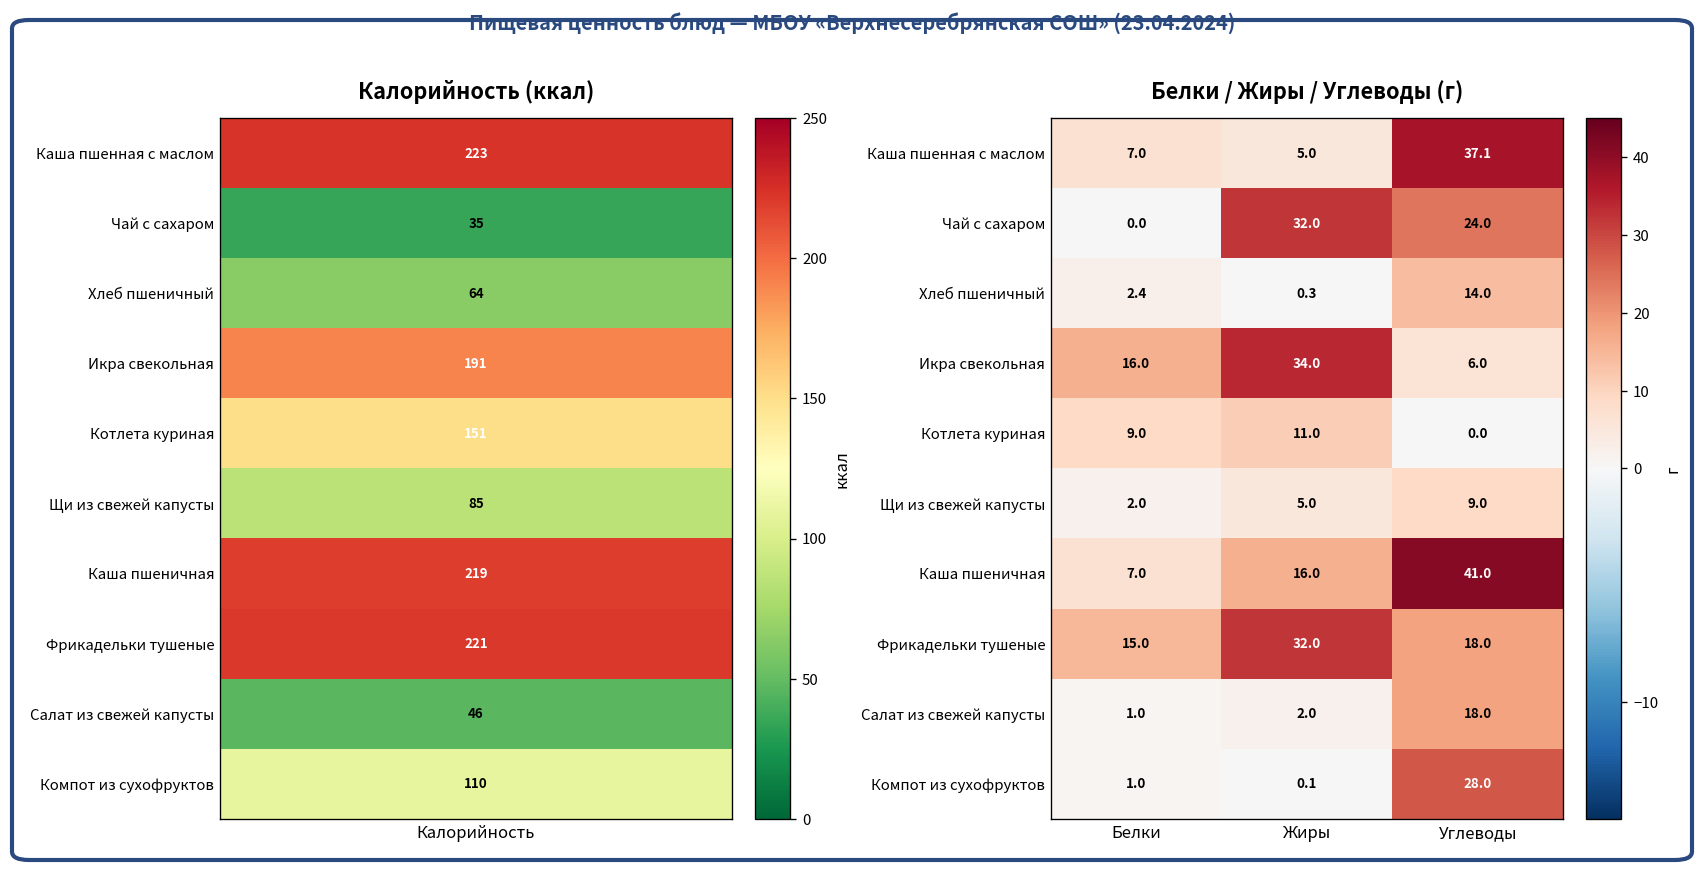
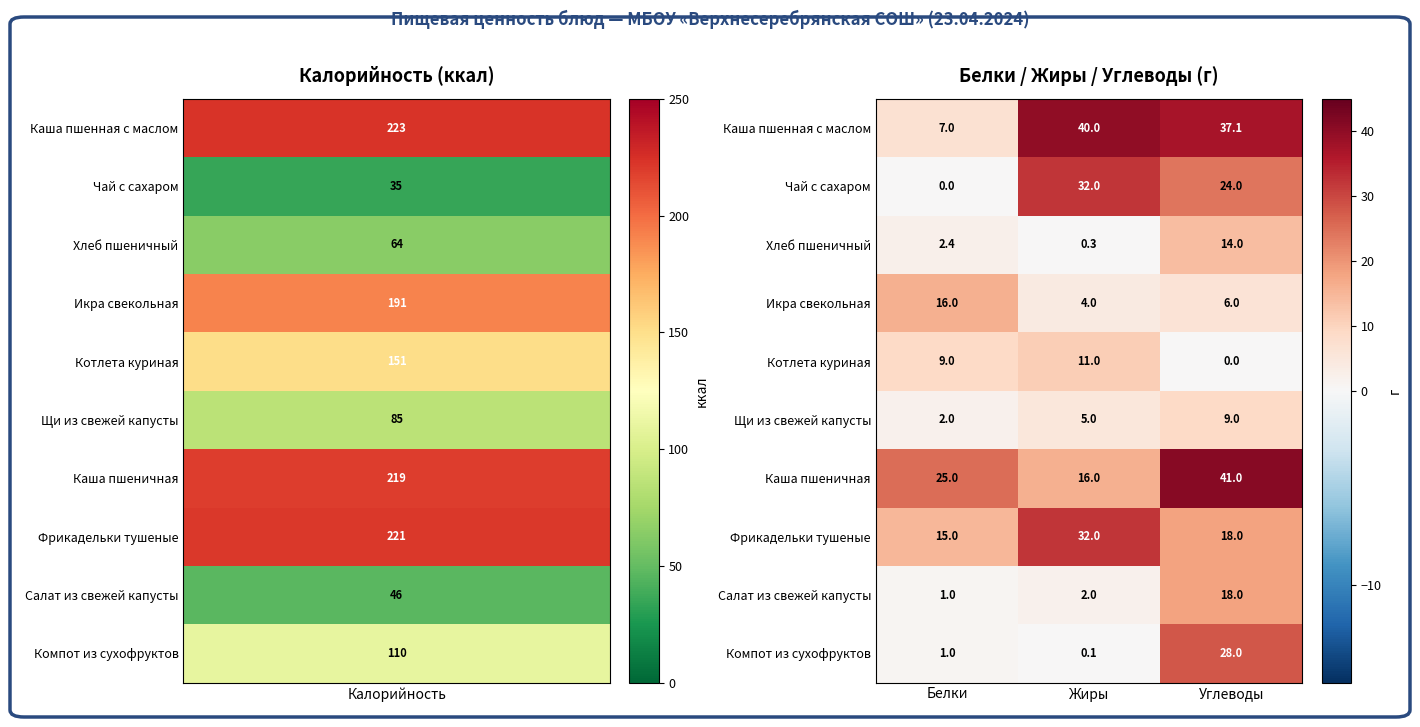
  {
    "Калорийность (ккал)": {
      "Каша пшенная с маслом": {
        "Калорийность": 223
      },
      "Чай с сахаром": {
        "Калорийность": 35
      },
      "Хлеб пшеничный": {
        "Калорийность": 64
      },
      "Икра свекольная": {
        "Калорийность": 191
      },
      "Котлета куриная": {
        "Калорийность": 151
      },
      "Щи из свежей капусты": {
        "Калорийность": 85
      },
      "Каша пшеничная": {
        "Калорийность": 219
      },
      "Фрикадельки тушеные": {
        "Калорийность": 221
      },
      "Салат из свежей капусты": {
        "Калорийность": 46
      },
      "Компот из сухофруктов": {
        "Калорийность": 110
      }
    },
    "Белки / Жиры / Углеводы (г)": {
      "Каша пшенная с маслом": {
        "Белки": 7.0,
-       "Жиры": 5.0,
+       "Жиры": 40.0,
        "Углеводы": 37.1
      },
      "Чай с сахаром": {
        "Белки": 0.0,
        "Жиры": 32.0,
        "Углеводы": 24.0
      },
      "Хлеб пшеничный": {
        "Белки": 2.4,
        "Жиры": 0.3,
        "Углеводы": 14.0
      },
      "Икра свекольная": {
        "Белки": 16.0,
-       "Жиры": 34.0,
+       "Жиры": 4.0,
        "Углеводы": 6.0
      },
      "Котлета куриная": {
        "Белки": 9.0,
        "Жиры": 11.0,
        "Углеводы": 0.0
      },
      "Щи из свежей капусты": {
        "Белки": 2.0,
        "Жиры": 5.0,
        "Углеводы": 9.0
      },
      "Каша пшеничная": {
-       "Белки": 7.0,
+       "Белки": 25.0,
        "Жиры": 16.0,
        "Углеводы": 41.0
      },
      "Фрикадельки тушеные": {
        "Белки": 15.0,
        "Жиры": 32.0,
        "Углеводы": 18.0
      },
      "Салат из свежей капусты": {
        "Белки": 1.0,
        "Жиры": 2.0,
        "Углеводы": 18.0
      },
      "Компот из сухофруктов": {
        "Белки": 1.0,
        "Жиры": 0.1,
        "Углеводы": 28.0
      }
    }
  }
